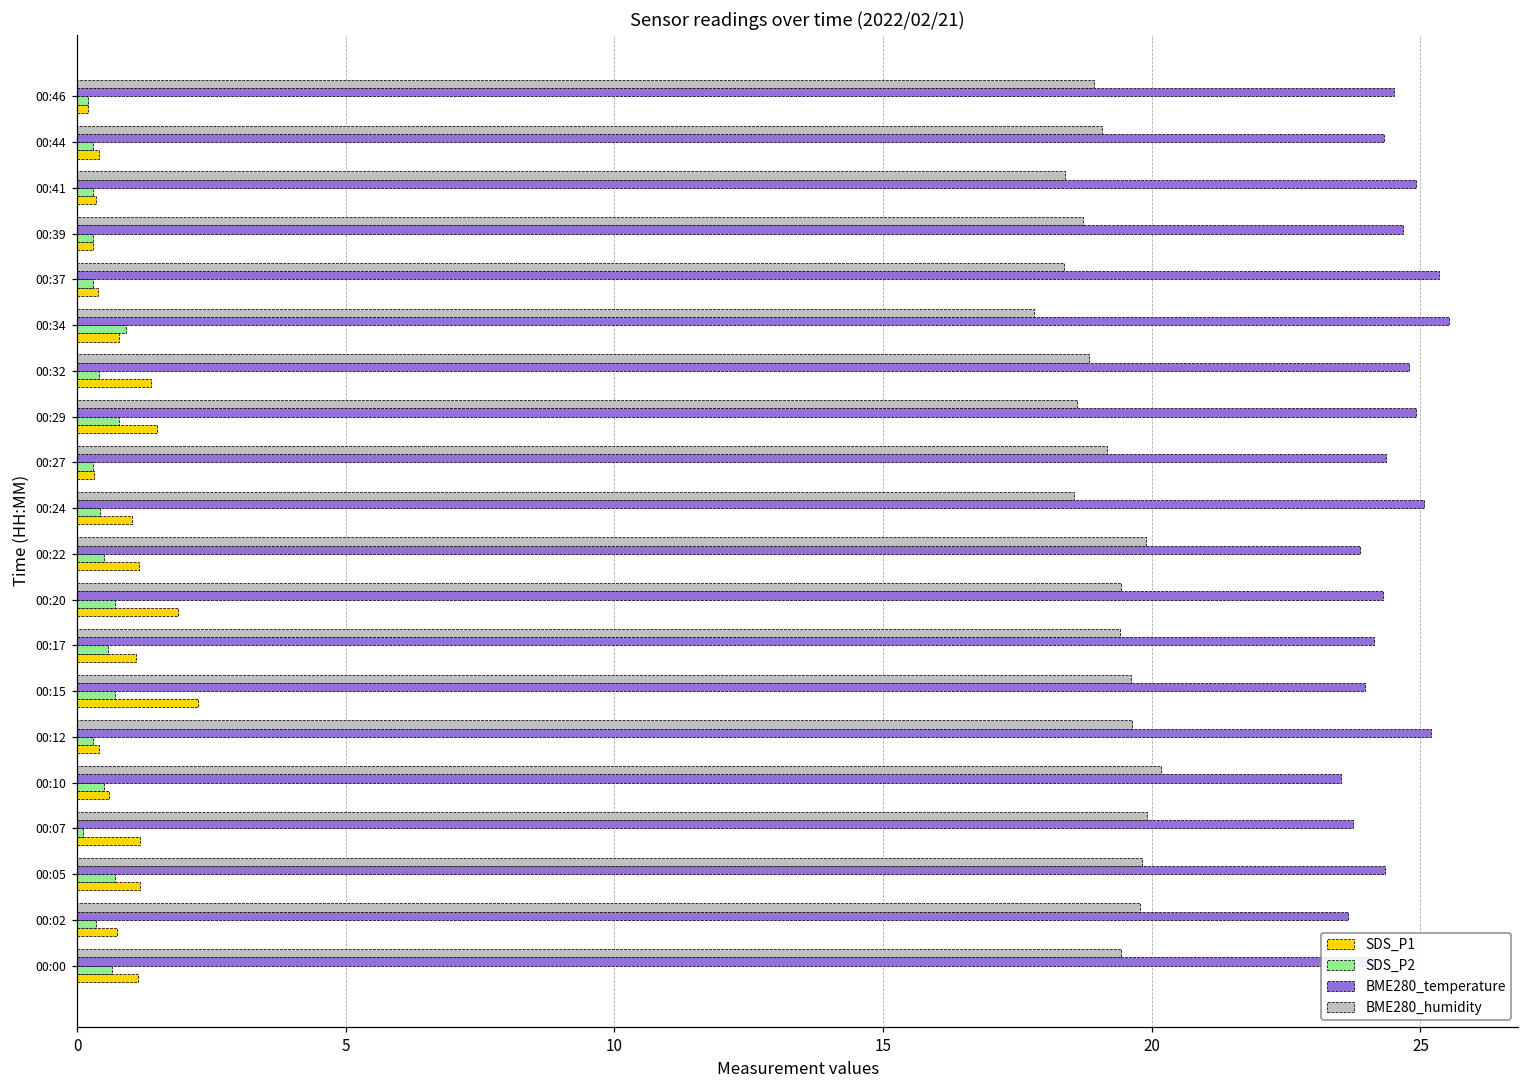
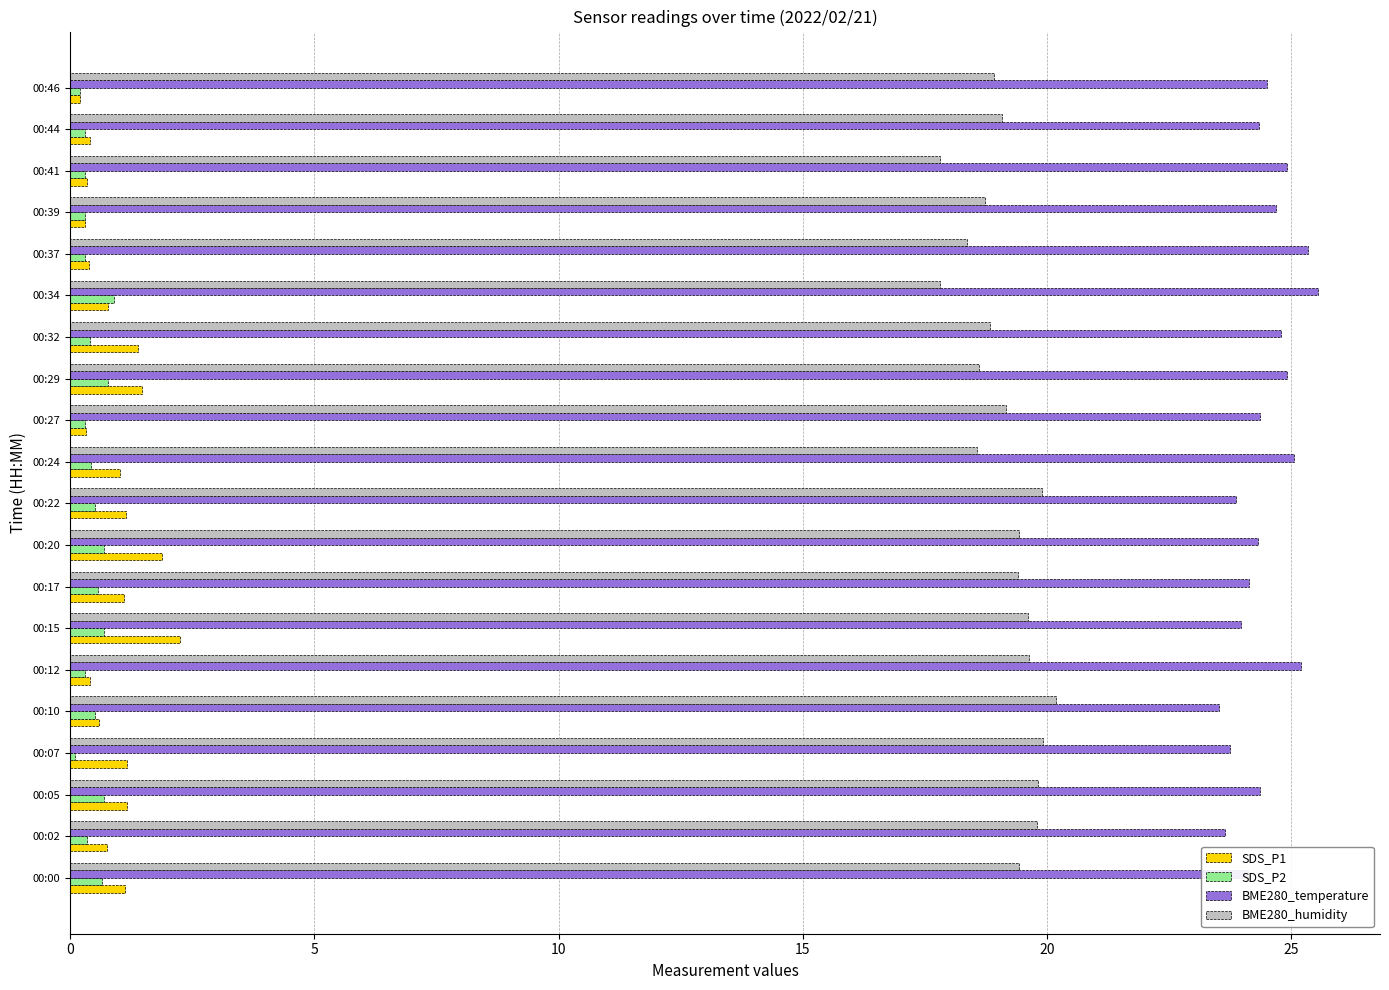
  {
    "SDS_P1": {
      "00:46": 0.2,
      "00:44": 0.4,
      "00:41": 0.4,
      "00:39": 0.3,
      "00:37": 0.4,
      "00:34": 0.8,
      "00:32": 1.4,
      "00:29": 1.5,
      "00:27": 0.3,
      "00:24": 1.0,
      "00:22": 1.2,
      "00:20": 1.9,
      "00:17": 1.1,
      "00:15": 2.3,
      "00:12": 0.4,
      "00:10": 0.6,
      "00:07": 1.2,
      "00:05": 1.2,
      "00:02": 0.8,
      "00:00": 1.1
    },
    "SDS_P2": {
      "00:46": 0.2,
      "00:44": 0.3,
      "00:41": 0.3,
      "00:39": 0.3,
      "00:37": 0.3,
      "00:34": 0.9,
      "00:32": 0.4,
      "00:29": 0.8,
      "00:27": 0.3,
      "00:24": 0.4,
      "00:22": 0.5,
      "00:20": 0.7,
      "00:17": 0.6,
      "00:15": 0.7,
      "00:12": 0.3,
      "00:10": 0.5,
      "00:07": 0.1,
      "00:05": 0.7,
      "00:02": 0.4,
      "00:00": 0.7
    },
    "BME280_temperature": {
      "00:46": 24.5,
      "00:44": 24.3,
      "00:41": 24.9,
      "00:39": 24.7,
      "00:37": 25.3,
      "00:34": 25.5,
      "00:32": 24.8,
      "00:29": 24.9,
      "00:27": 24.4,
      "00:24": 25.1,
      "00:22": 23.9,
      "00:20": 24.3,
      "00:17": 24.1,
      "00:15": 24.0,
      "00:12": 25.2,
      "00:10": 23.5,
      "00:07": 23.7,
      "00:05": 24.4,
      "00:02": 23.7
    },
    "BME280_humidity": {
      "00:46": 18.9,
      "00:44": 19.1,
-     "00:41": 18.4,
+     "00:41": 17.8,
      "00:39": 18.7,
      "00:37": 18.4,
      "00:34": 17.8,
      "00:32": 18.8,
      "00:29": 18.6,
      "00:27": 19.2,
      "00:24": 18.6,
      "00:22": 19.9,
      "00:20": 19.4,
      "00:17": 19.4,
      "00:15": 19.6,
      "00:12": 19.6,
      "00:10": 20.2,
      "00:07": 19.9,
      "00:05": 19.8,
      "00:02": 19.8,
      "00:00": 19.4
    }
  }
